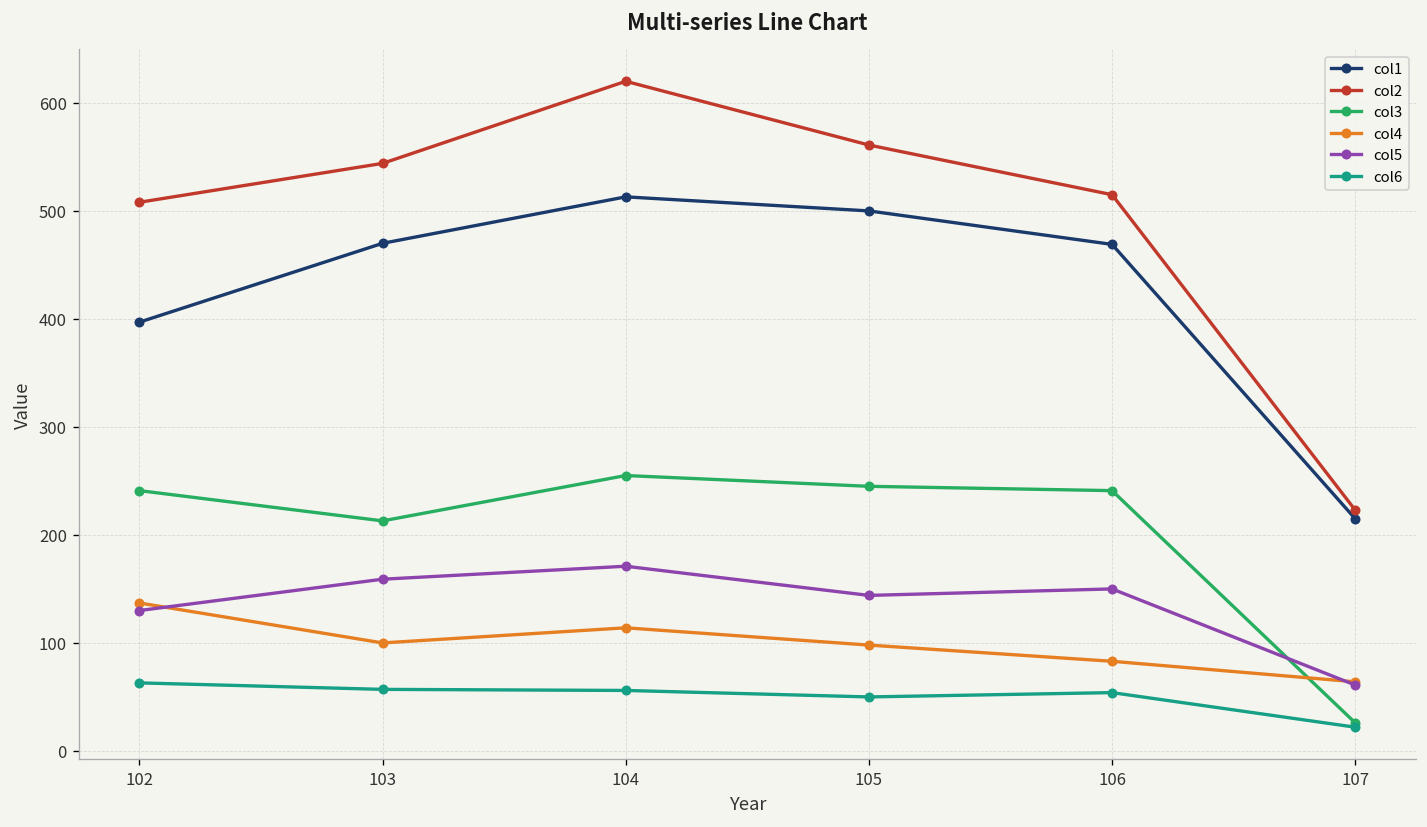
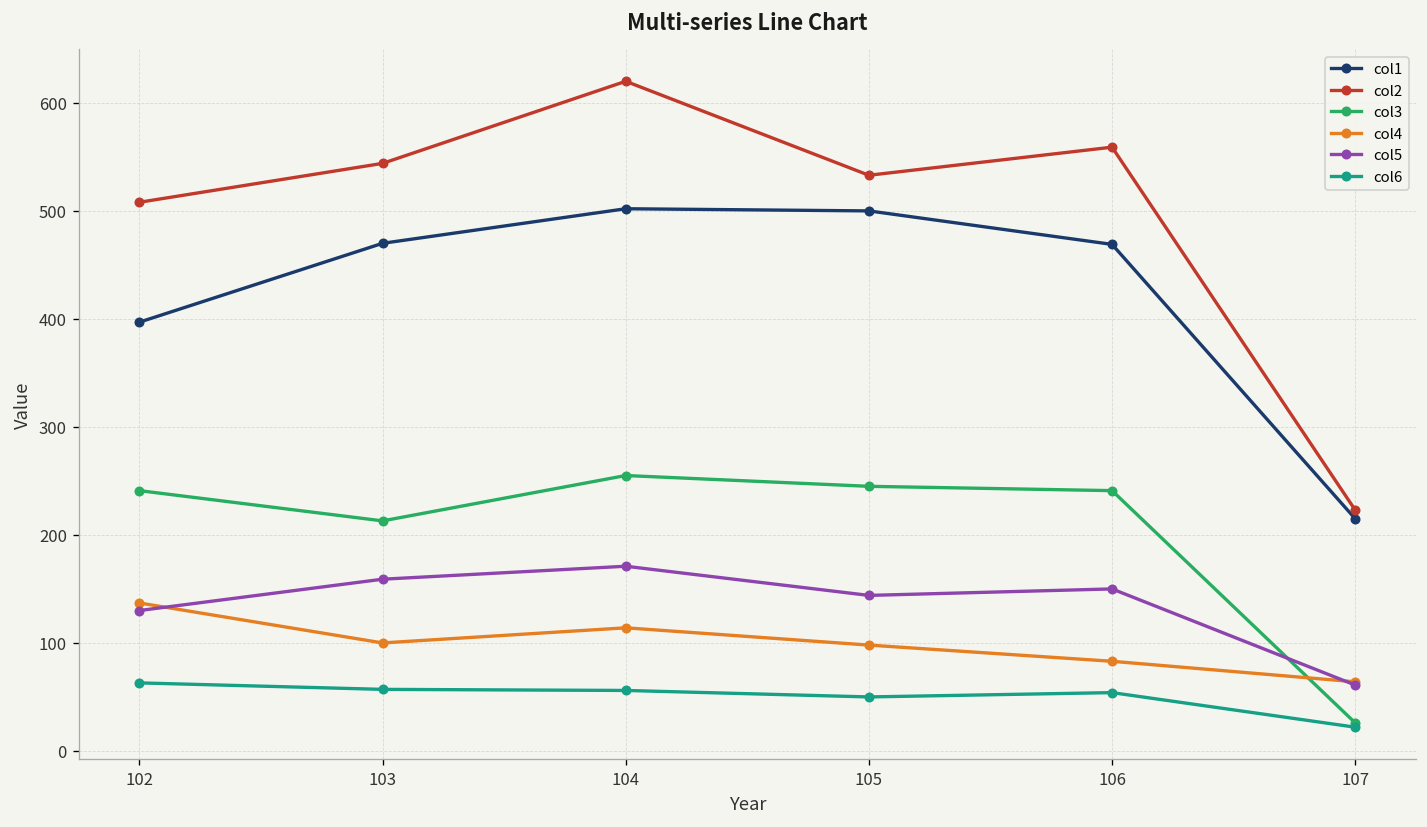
  {
    "col1": {
      "102": 400,
      "103": 470,
-     "104": 510,
+     "104": 500,
      "105": 500,
      "106": 470,
      "107": 220
    },
    "col2": {
      "102": 510,
      "103": 540,
      "104": 620,
-     "105": 560,
-     "106": 520,
+     "105": 530,
+     "106": 560,
      "107": 220
    },
    "col4": {
      "102": 140,
      "103": 100,
      "104": 110,
      "105": 100,
      "106": 80,
      "107": 60
    },
    "col5": {
      "102": 130,
      "103": 160,
      "104": 170,
      "105": 140,
      "106": 150,
      "107": 60
    }
  }
